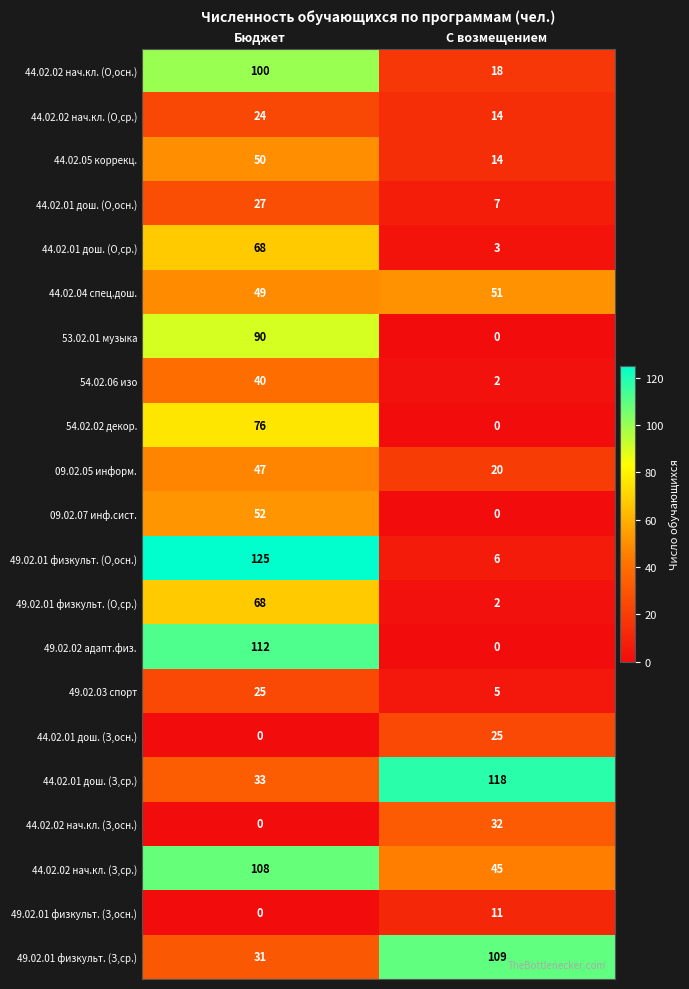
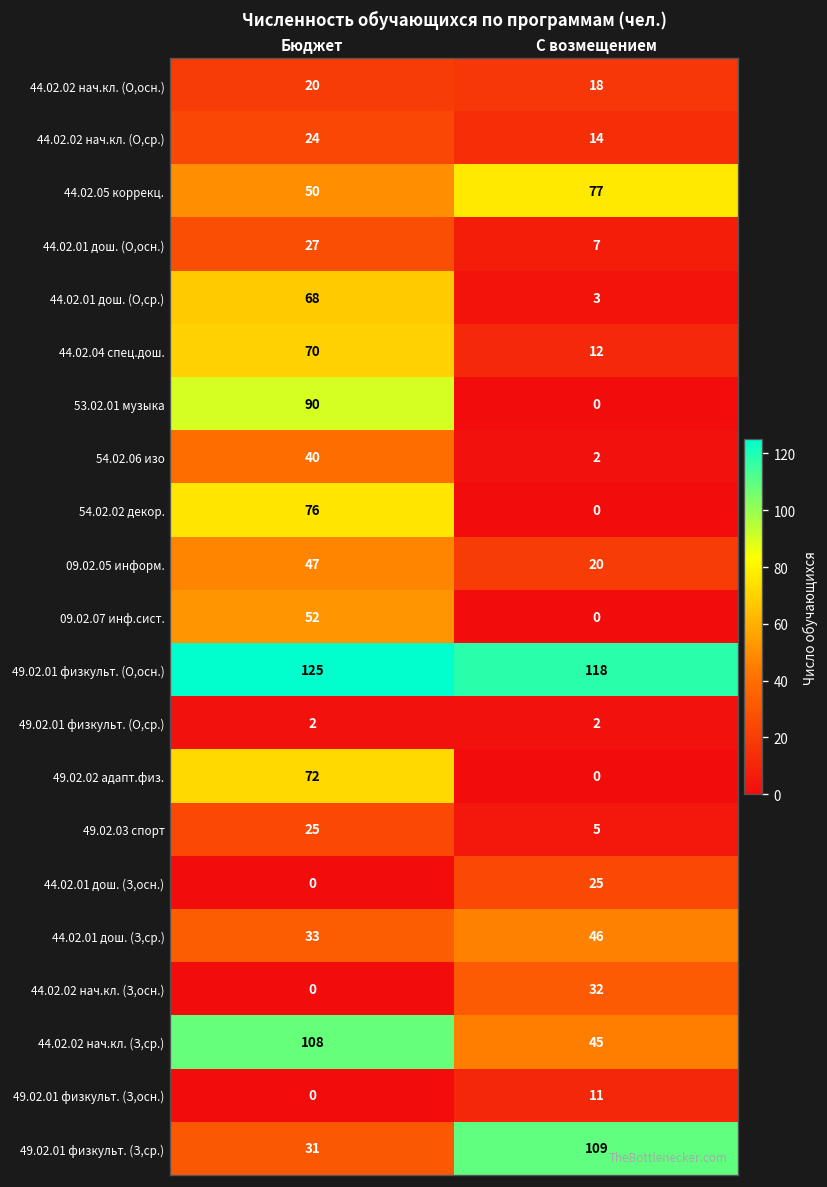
  {
    "44.02.02 нач.кл. (О,осн.)": {
-     "Бюджет": 100,
+     "Бюджет": 20,
      "С возмещением": 18
    },
    "44.02.02 нач.кл. (О,ср.)": {
      "Бюджет": 24,
      "С возмещением": 14
    },
    "44.02.05 коррекц.": {
      "Бюджет": 50,
-     "С возмещением": 14
+     "С возмещением": 77
    },
    "44.02.01 дош. (О,осн.)": {
      "Бюджет": 27,
      "С возмещением": 7
    },
    "44.02.01 дош. (О,ср.)": {
      "Бюджет": 68,
      "С возмещением": 3
    },
    "44.02.04 спец.дош.": {
-     "Бюджет": 49,
-     "С возмещением": 51
+     "Бюджет": 70,
+     "С возмещением": 12
    },
    "53.02.01 музыка": {
      "Бюджет": 90,
      "С возмещением": 0
    },
    "54.02.06 изо": {
      "Бюджет": 40,
      "С возмещением": 2
    },
    "54.02.02 декор.": {
      "Бюджет": 76,
      "С возмещением": 0
    },
    "09.02.05 информ.": {
      "Бюджет": 47,
      "С возмещением": 20
    },
    "09.02.07 инф.сист.": {
      "Бюджет": 52,
      "С возмещением": 0
    },
    "49.02.01 физкульт. (О,осн.)": {
      "Бюджет": 125,
-     "С возмещением": 6
+     "С возмещением": 118
    },
    "49.02.01 физкульт. (О,ср.)": {
-     "Бюджет": 68,
+     "Бюджет": 2,
      "С возмещением": 2
    },
    "49.02.02 адапт.физ.": {
-     "Бюджет": 112,
+     "Бюджет": 72,
      "С возмещением": 0
    },
    "49.02.03 спорт": {
      "Бюджет": 25,
      "С возмещением": 5
    },
    "44.02.01 дош. (З,осн.)": {
      "Бюджет": 0,
      "С возмещением": 25
    },
    "44.02.01 дош. (З,ср.)": {
      "Бюджет": 33,
-     "С возмещением": 118
+     "С возмещением": 46
    },
    "44.02.02 нач.кл. (З,осн.)": {
      "Бюджет": 0,
      "С возмещением": 32
    },
    "44.02.02 нач.кл. (З,ср.)": {
      "Бюджет": 108,
      "С возмещением": 45
    },
    "49.02.01 физкульт. (З,осн.)": {
      "Бюджет": 0,
      "С возмещением": 11
    },
    "49.02.01 физкульт. (З,ср.)": {
      "Бюджет": 31
    }
  }
